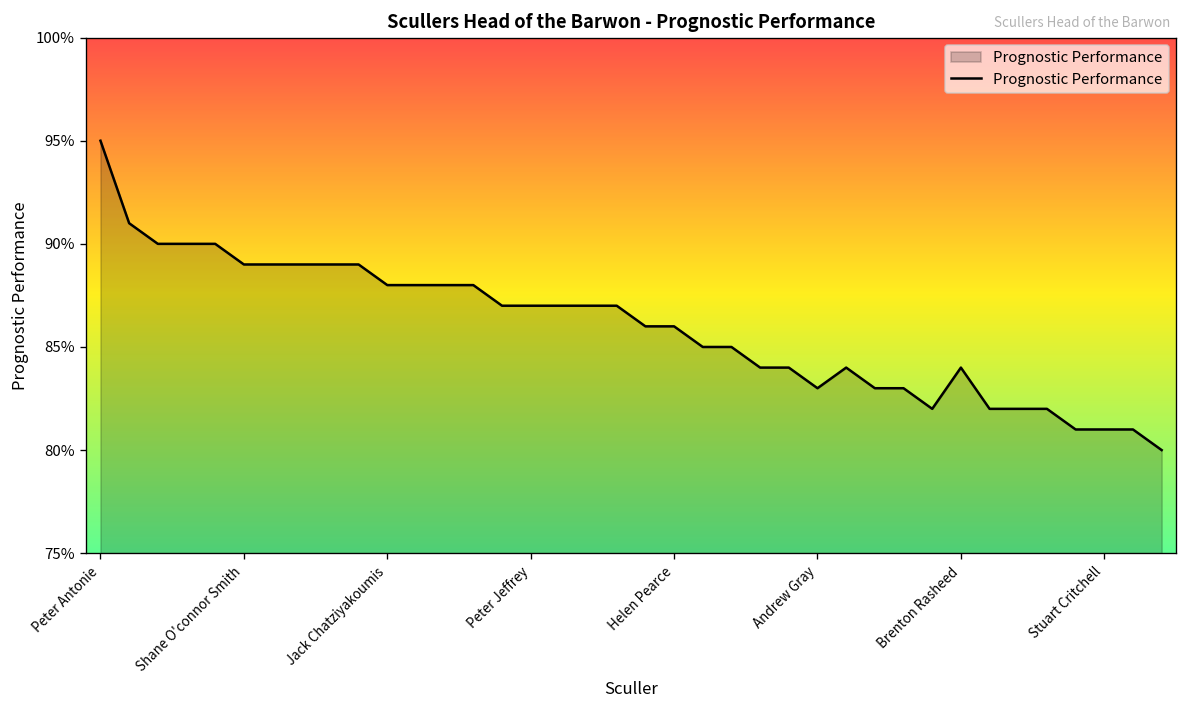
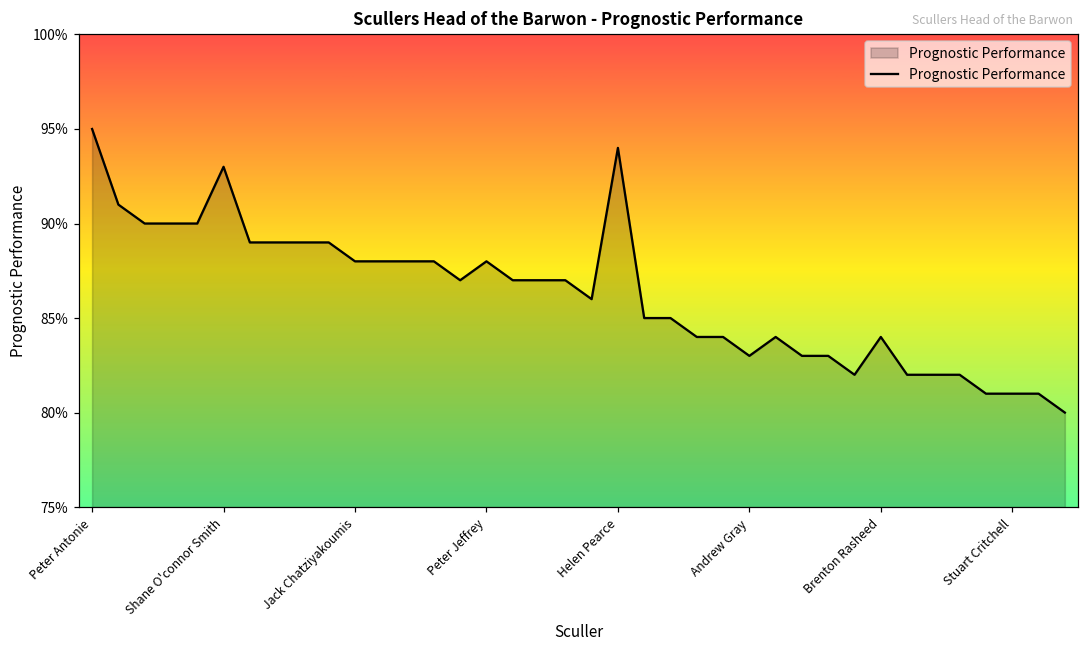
  {
    "Peter Antonie": "95.0%",
-   "Shane O'connor Smith": "89.0%",
+   "Shane O'connor Smith": "93.0%",
    "Jack Chatziyakoumis": "88.0%",
-   "Peter Jeffrey": "87.0%",
-   "Helen Pearce": "86.0%",
+   "Peter Jeffrey": "88.0%",
+   "Helen Pearce": "94.0%",
    "Andrew Gray": "83.0%",
    "Brenton Rasheed": "84.0%",
    "Stuart Critchell": "81.0%"
  }
